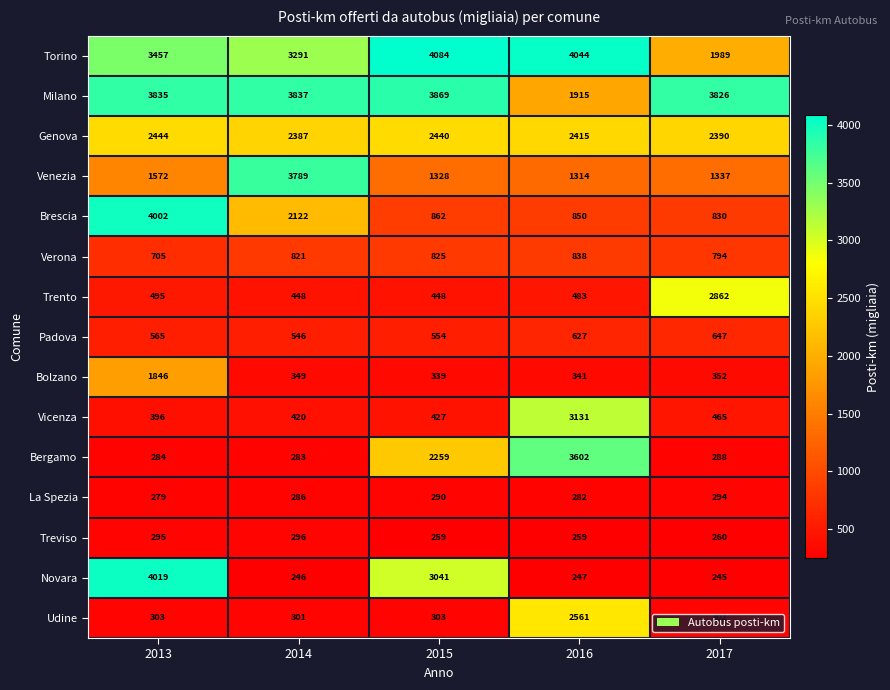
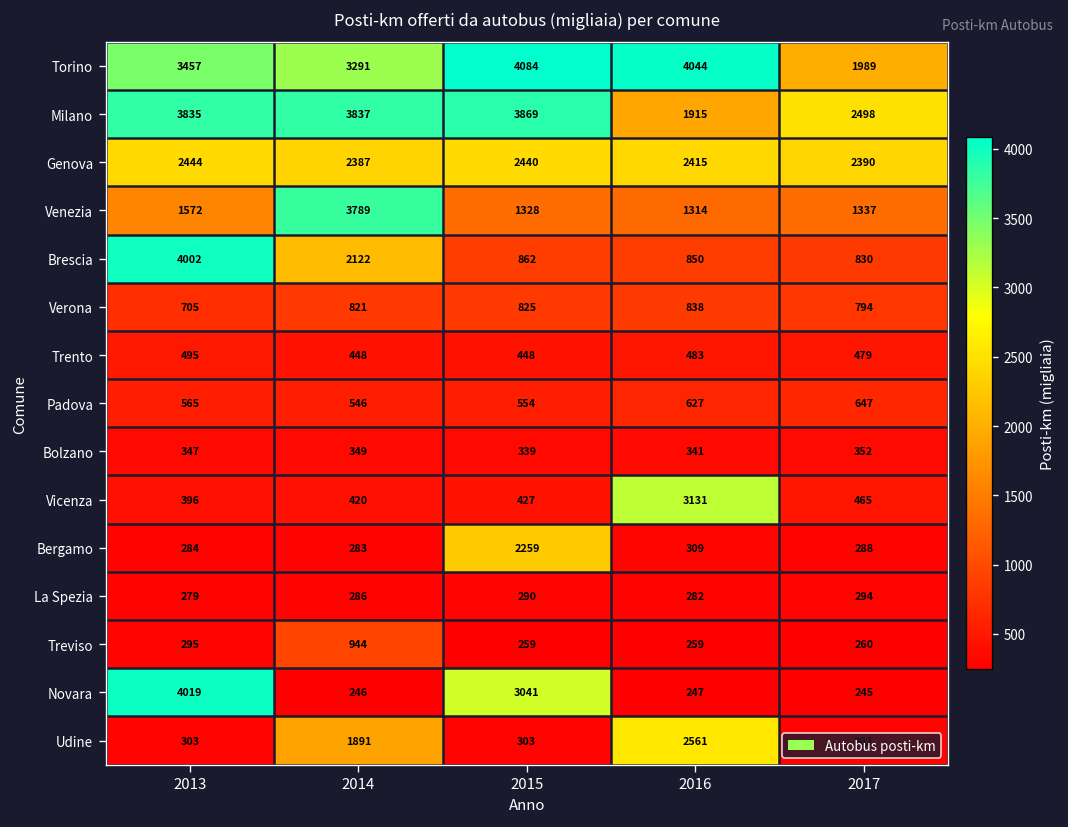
  {
    "Torino": {
      "2013": 3457,
      "2014": 3291,
      "2015": 4084,
      "2016": 4044,
      "2017": 1989
    },
    "Milano": {
      "2013": 3835,
      "2014": 3837,
      "2015": 3869,
      "2016": 1915,
-     "2017": 3826
+     "2017": 2498
    },
    "Genova": {
      "2013": 2444,
      "2014": 2387,
      "2015": 2440,
      "2016": 2415,
      "2017": 2390
    },
    "Venezia": {
      "2013": 1572,
      "2014": 3789,
      "2015": 1328,
      "2016": 1314,
      "2017": 1337
    },
    "Brescia": {
      "2013": 4002,
      "2014": 2122,
      "2015": 862,
      "2016": 850,
      "2017": 830
    },
    "Verona": {
      "2013": 705,
      "2014": 821,
      "2015": 825,
      "2016": 838,
      "2017": 794
    },
    "Trento": {
      "2013": 495,
      "2014": 448,
      "2015": 448,
      "2016": 483,
-     "2017": 2862
+     "2017": 479
    },
    "Padova": {
      "2013": 565,
      "2014": 546,
      "2015": 554,
      "2016": 627,
      "2017": 647
    },
    "Bolzano": {
-     "2013": 1846,
+     "2013": 347,
      "2014": 349,
      "2015": 339,
      "2016": 341,
      "2017": 352
    },
    "Vicenza": {
      "2013": 396,
      "2014": 420,
      "2015": 427,
      "2016": 3131,
      "2017": 465
    },
    "Bergamo": {
      "2013": 284,
      "2014": 283,
      "2015": 2259,
-     "2016": 3602,
+     "2016": 309,
      "2017": 288
    },
    "La Spezia": {
      "2013": 279,
      "2014": 286,
      "2015": 290,
      "2016": 282,
      "2017": 294
    },
    "Treviso": {
      "2013": 295,
-     "2014": 296,
+     "2014": 944,
      "2015": 259,
      "2016": 259,
      "2017": 260
    },
    "Novara": {
      "2013": 4019,
      "2014": 246,
      "2015": 3041,
      "2016": 247,
      "2017": 245
    },
    "Udine": {
      "2013": 303,
-     "2014": 301,
+     "2014": 1891,
      "2015": 303,
      "2016": 2561
    }
  }
